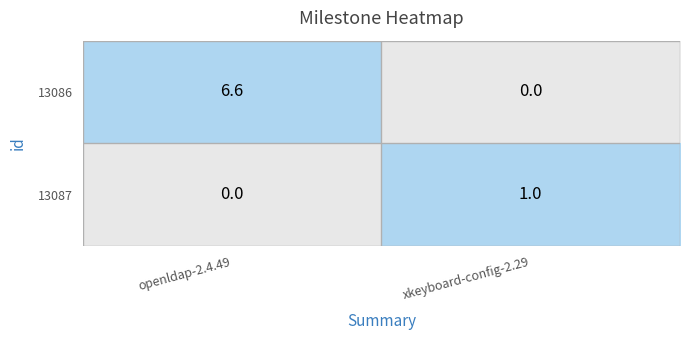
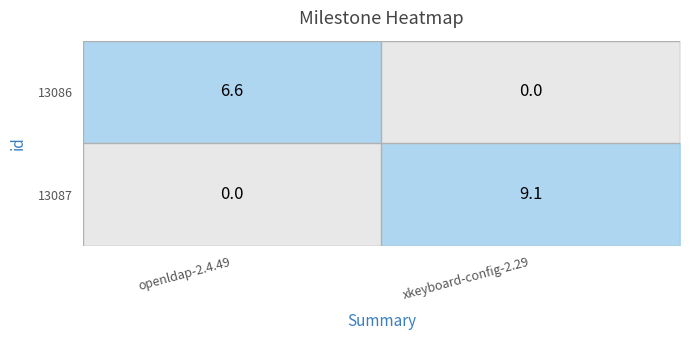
  {
    "13086": {
      "openldap-2.4.49": 6.6,
      "xkeyboard-config-2.29": 0.0
    },
    "13087": {
      "openldap-2.4.49": 0.0,
-     "xkeyboard-config-2.29": 1.0
+     "xkeyboard-config-2.29": 9.1
    }
  }
